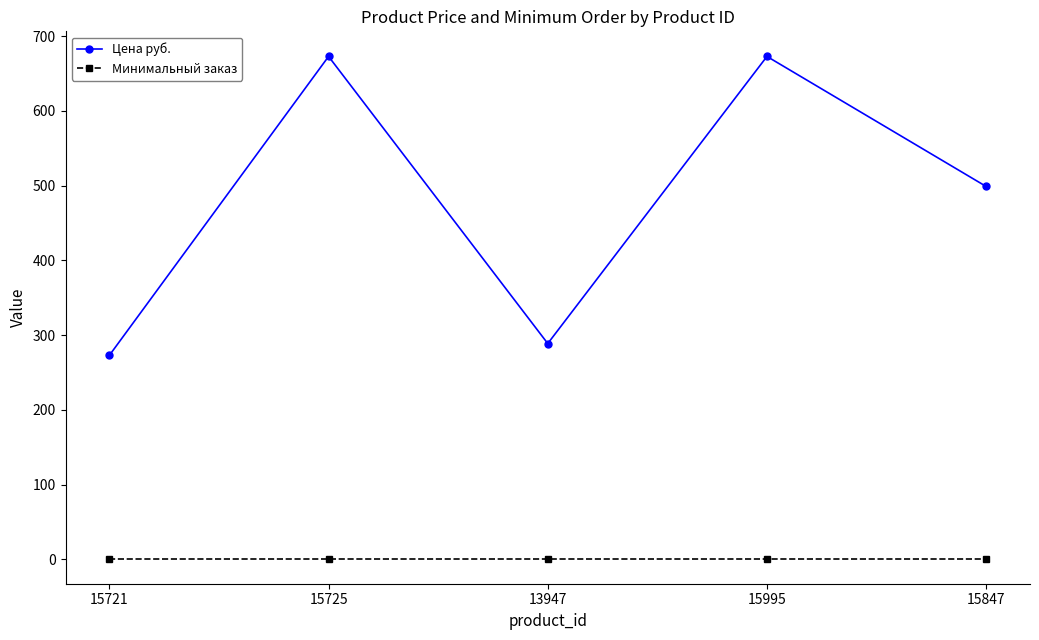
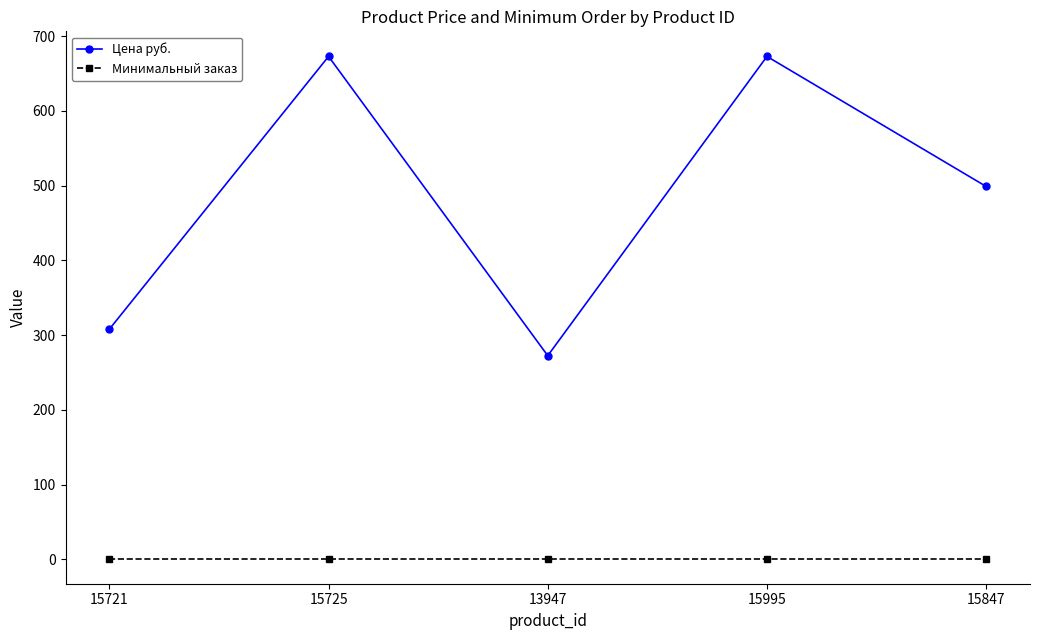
  {
    "Цена руб.": {
-     "15721": 270,
+     "15721": 310,
      "15725": 670,
-     "13947": 290,
+     "13947": 270,
      "15995": 670,
      "15847": 500
    },
    "Минимальный заказ": {
      "15721": 0,
      "15725": 0,
      "13947": 0,
      "15995": 0,
      "15847": 0
    }
  }
